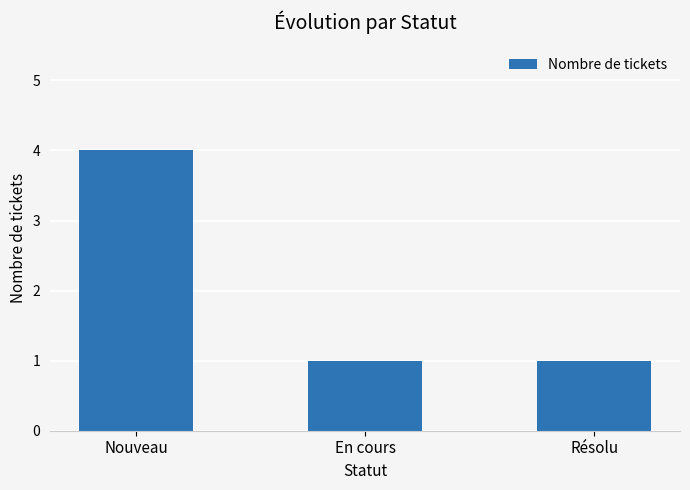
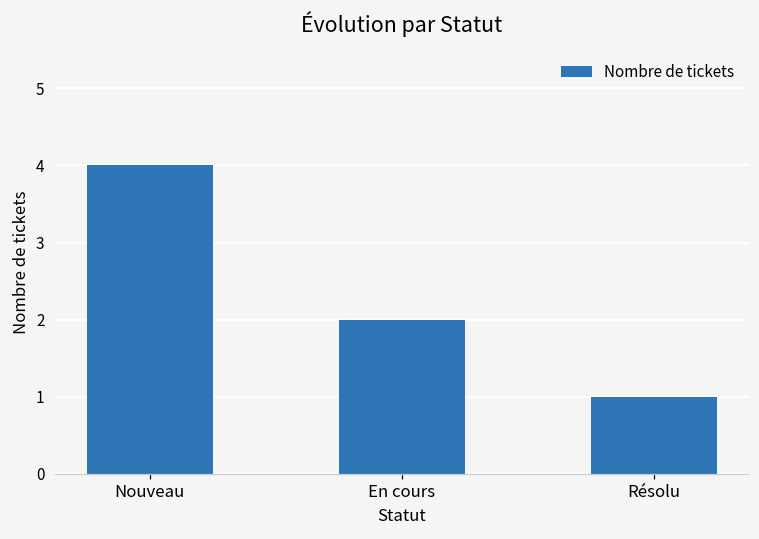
  {
    "Nouveau": 4,
-   "En cours": 1,
+   "En cours": 2,
    "Résolu": 1
  }
